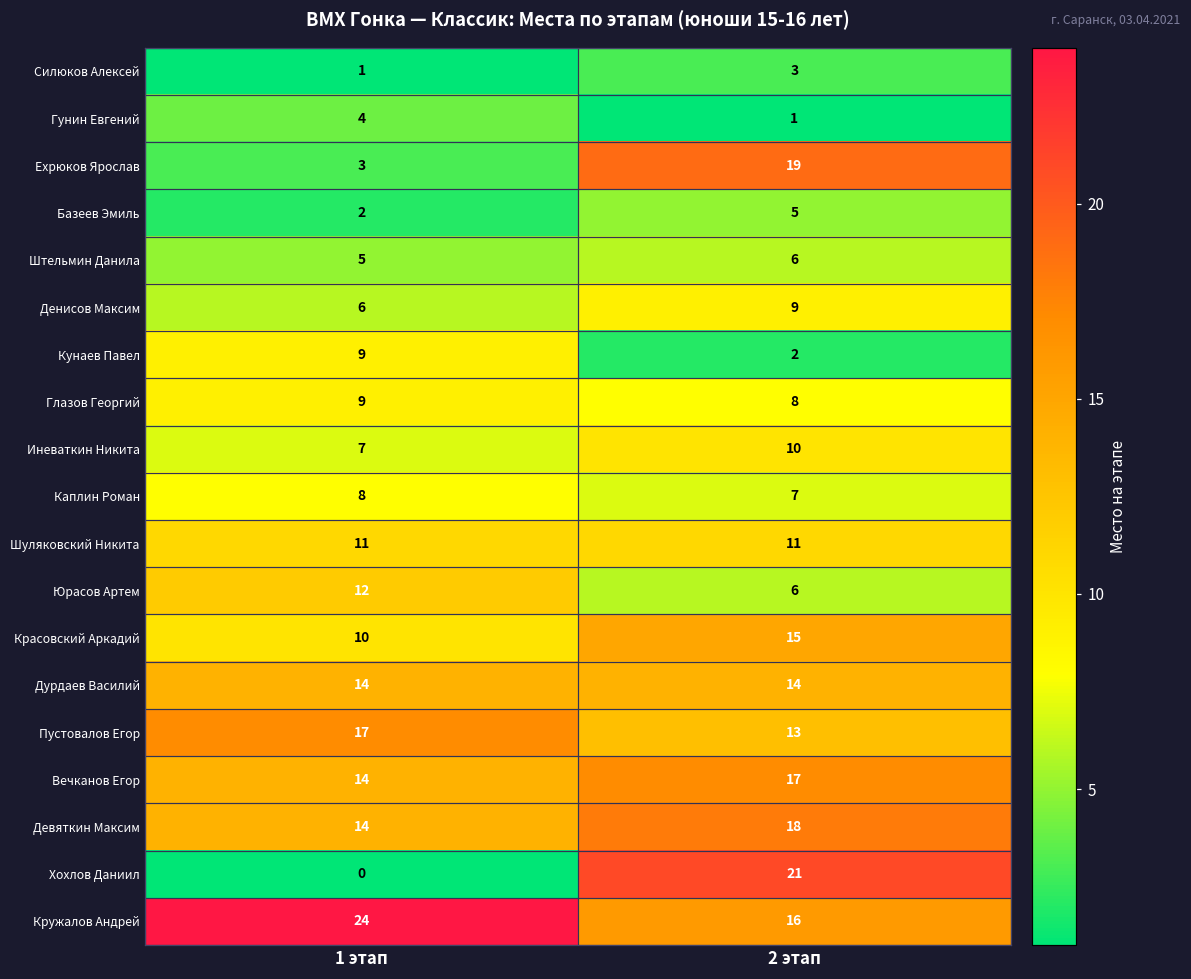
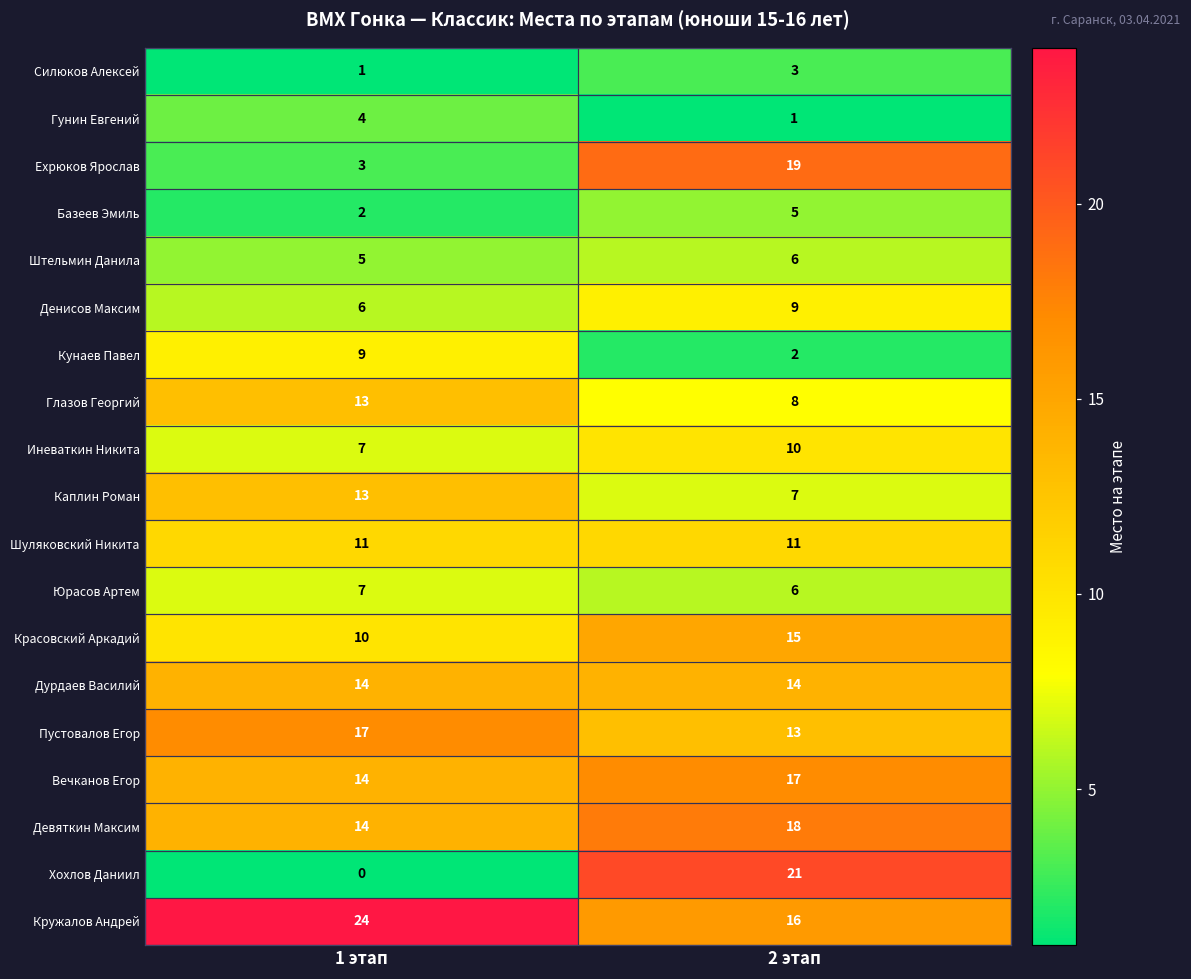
  {
    "Силюков Алексей": {
      "1 этап": 1,
      "2 этап": 3
    },
    "Гунин Евгений": {
      "1 этап": 4,
      "2 этап": 1
    },
    "Ехрюков Ярослав": {
      "1 этап": 3,
      "2 этап": 19
    },
    "Базеев Эмиль": {
      "1 этап": 2,
      "2 этап": 5
    },
    "Штельмин Данила": {
      "1 этап": 5,
      "2 этап": 6
    },
    "Денисов Максим": {
      "1 этап": 6,
      "2 этап": 9
    },
    "Кунаев Павел": {
      "1 этап": 9,
      "2 этап": 2
    },
    "Глазов Георгий": {
-     "1 этап": 9,
+     "1 этап": 13,
      "2 этап": 8
    },
    "Иневаткин Никита": {
      "1 этап": 7,
      "2 этап": 10
    },
    "Каплин Роман": {
-     "1 этап": 8,
+     "1 этап": 13,
      "2 этап": 7
    },
    "Шуляковский Никита": {
      "1 этап": 11,
      "2 этап": 11
    },
    "Юрасов Артем": {
-     "1 этап": 12,
+     "1 этап": 7,
      "2 этап": 6
    },
    "Красовский Аркадий": {
      "1 этап": 10,
      "2 этап": 15
    },
    "Дурдаев Василий": {
      "1 этап": 14,
      "2 этап": 14
    },
    "Пустовалов Егор": {
      "1 этап": 17,
      "2 этап": 13
    },
    "Вечканов Егор": {
      "1 этап": 14,
      "2 этап": 17
    },
    "Девяткин Максим": {
      "1 этап": 14,
      "2 этап": 18
    },
    "Хохлов Даниил": {
      "1 этап": 0,
      "2 этап": 21
    },
    "Кружалов Андрей": {
      "1 этап": 24,
      "2 этап": 16
    }
  }
